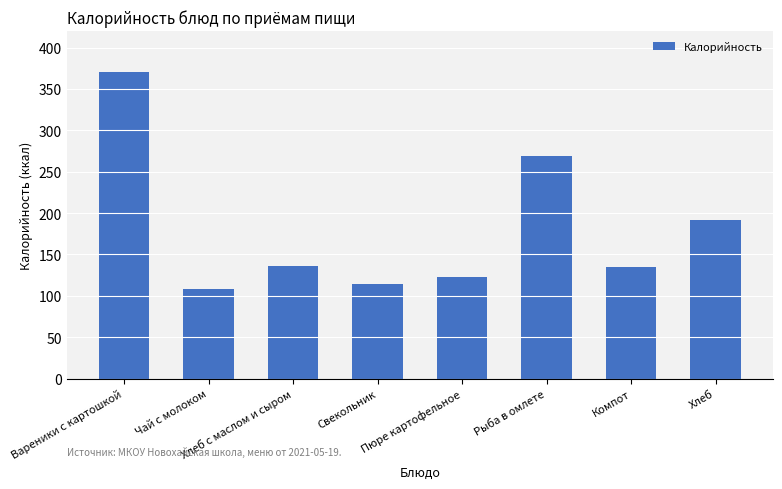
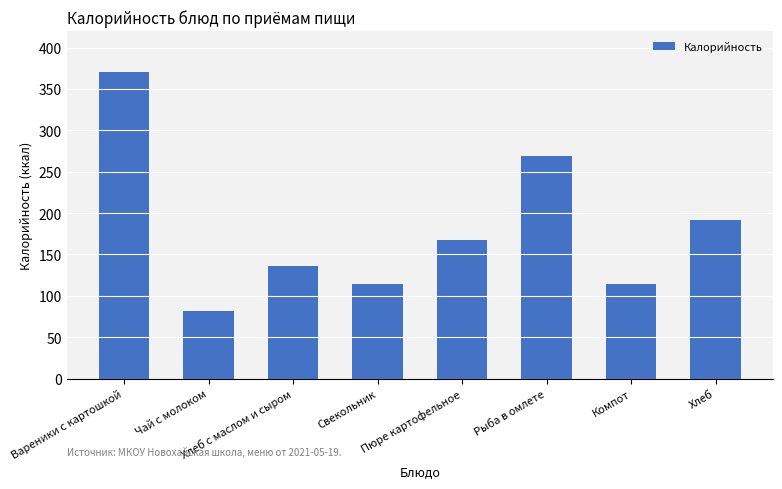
  {
    "Вареники с картошкой": 370,
-   "Чай с молоком": 110,
+   "Чай с молоком": 80,
    "Хлеб с маслом и сыром": 140,
    "Свекольник": 110,
-   "Пюре картофельное": 120,
+   "Пюре картофельное": 170,
    "Рыба в омлете": 270,
-   "Компот": 140,
+   "Компот": 110,
    "Хлеб": 190
  }
